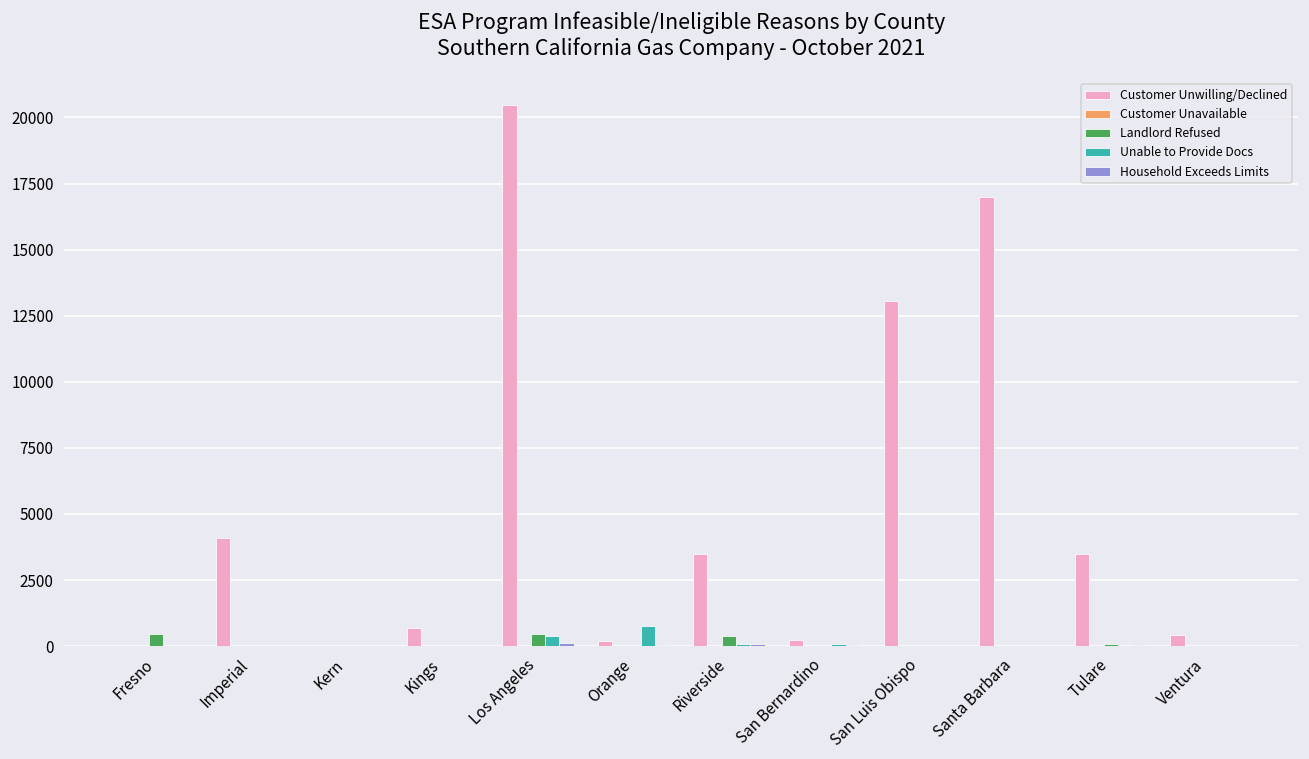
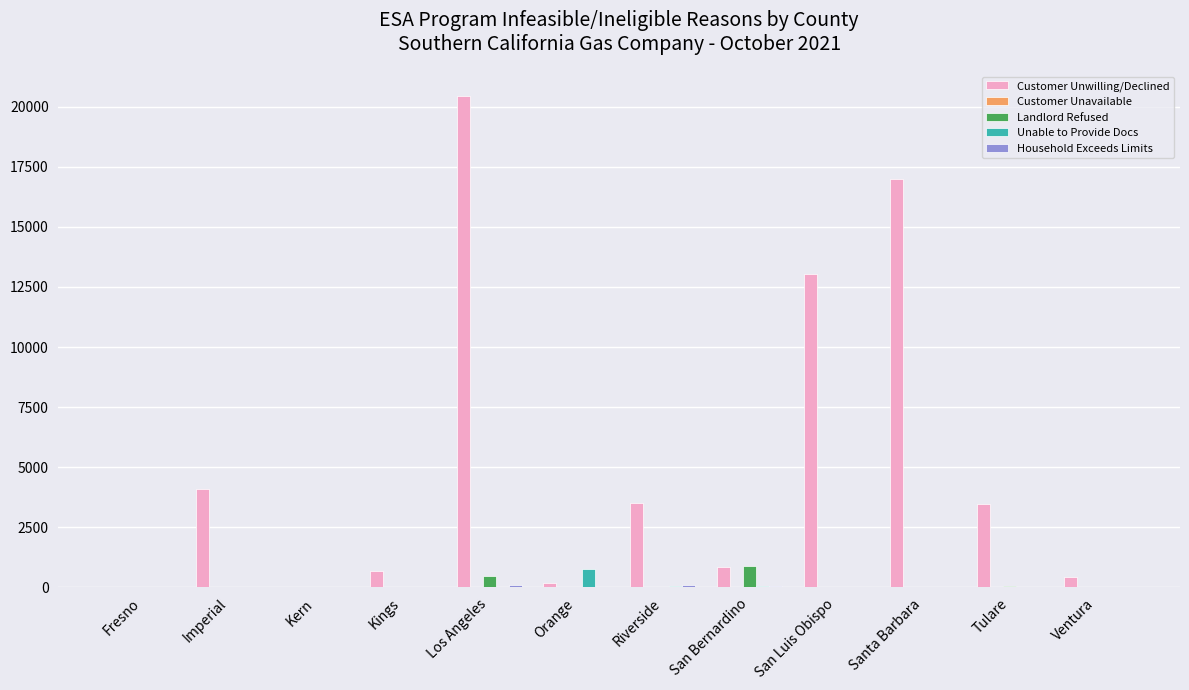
  {
    "Customer Unwilling/Declined": {
      "Fresno": 0,
      "Imperial": 4100,
      "Kings": 700,
      "Los Angeles": 20500,
      "Orange": 200,
      "Riverside": 3500,
-     "San Bernardino": 200,
+     "San Bernardino": 800,
      "San Luis Obispo": 13000,
      "Santa Barbara": 17000,
      "Tulare": 3500,
      "Ventura": 400
    },
    "Customer Unavailable": {
      "Fresno": 0,
      "Imperial": 0,
      "San Luis Obispo": 0,
      "Santa Barbara": 0
    },
    "Landlord Refused": {
-     "Fresno": 400,
+     "Fresno": 0,
      "Kern": 0,
      "Kings": 0,
      "Los Angeles": 500,
-     "Riverside": 400,
-     "San Bernardino": 0,
+     "Riverside": 0,
+     "San Bernardino": 900,
      "San Luis Obispo": 0,
      "Ventura": 0
    },
    "Unable to Provide Docs": {
      "Fresno": 0,
      "Imperial": 0,
      "Kings": 0,
-     "Los Angeles": 400,
+     "Los Angeles": 0,
      "Orange": 800,
      "San Luis Obispo": 0,
      "Santa Barbara": 0
    },
    "Household Exceeds Limits": {
      "Fresno": 0,
      "Los Angeles": 100
    }
  }
